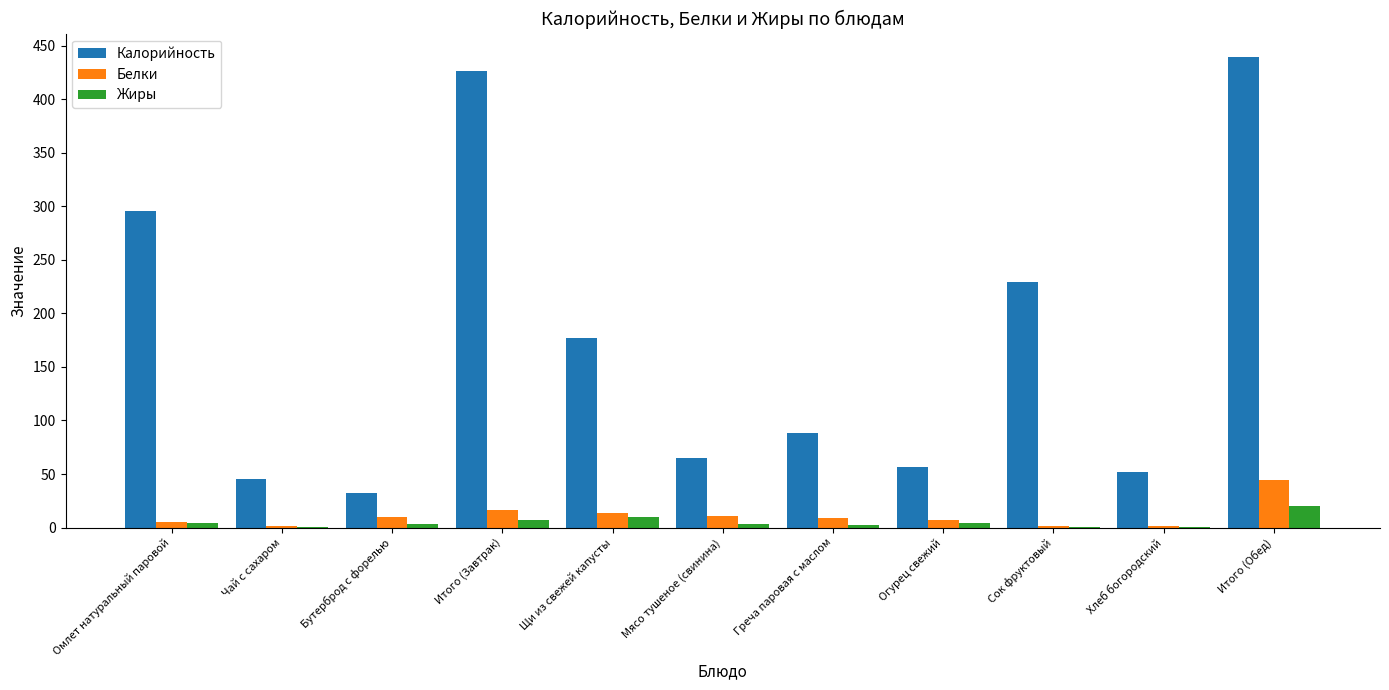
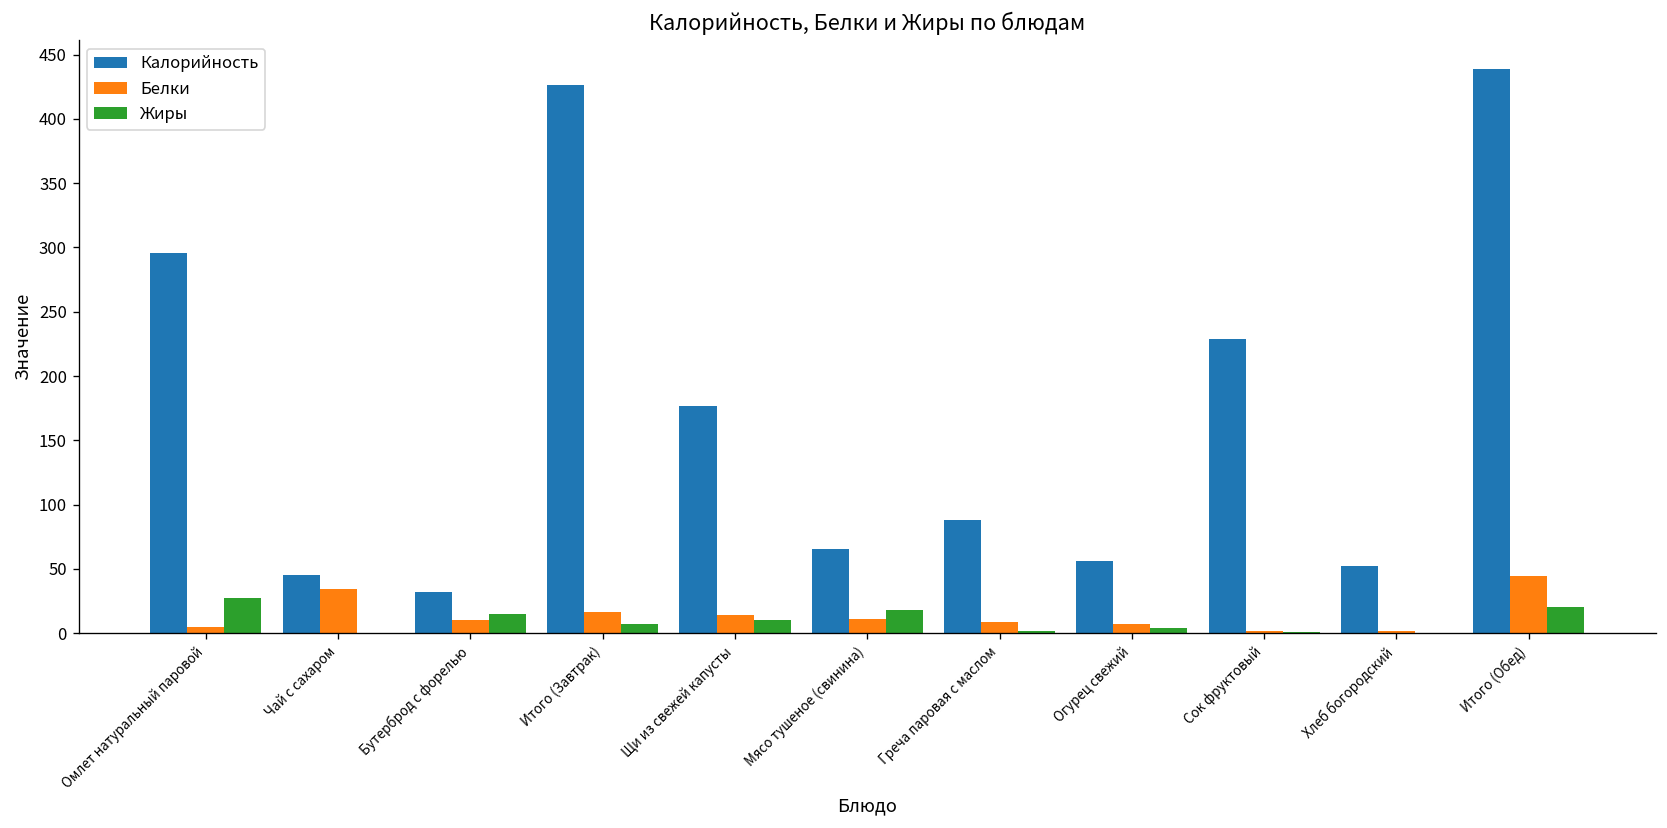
  {
    "Калорийность": {
      "Омлет натуральный паровой": 296,
      "Чай с сахаром": 46,
      "Бутерброд с форелью": 32,
      "Итого (Завтрак)": 427,
      "Щи из свежей капусты": 177,
      "Мясо тушеное (свинина)": 65,
      "Греча паровая с маслом": 88,
      "Огурец свежий": 56,
      "Сок фруктовый": 229,
      "Хлеб богородский": 52,
      "Итого (Обед)": 439
    },
    "Белки": {
      "Омлет натуральный паровой": 5,
-     "Чай с сахаром": 2,
+     "Чай с сахаром": 34,
      "Бутерброд с форелью": 10,
      "Итого (Завтрак)": 17,
      "Щи из свежей капусты": 14,
      "Мясо тушеное (свинина)": 11,
      "Греча паровая с маслом": 9,
      "Огурец свежий": 7,
      "Итого (Обед)": 44
    },
    "Жиры": {
-     "Омлет натуральный паровой": 4,
-     "Бутерброд с форелью": 3,
+     "Омлет натуральный паровой": 27,
+     "Бутерброд с форелью": 15,
      "Итого (Завтрак)": 7,
      "Щи из свежей капусты": 10,
-     "Мясо тушеное (свинина)": 3,
+     "Мясо тушеное (свинина)": 18,
      "Огурец свежий": 4,
      "Итого (Обед)": 20
    }
  }
